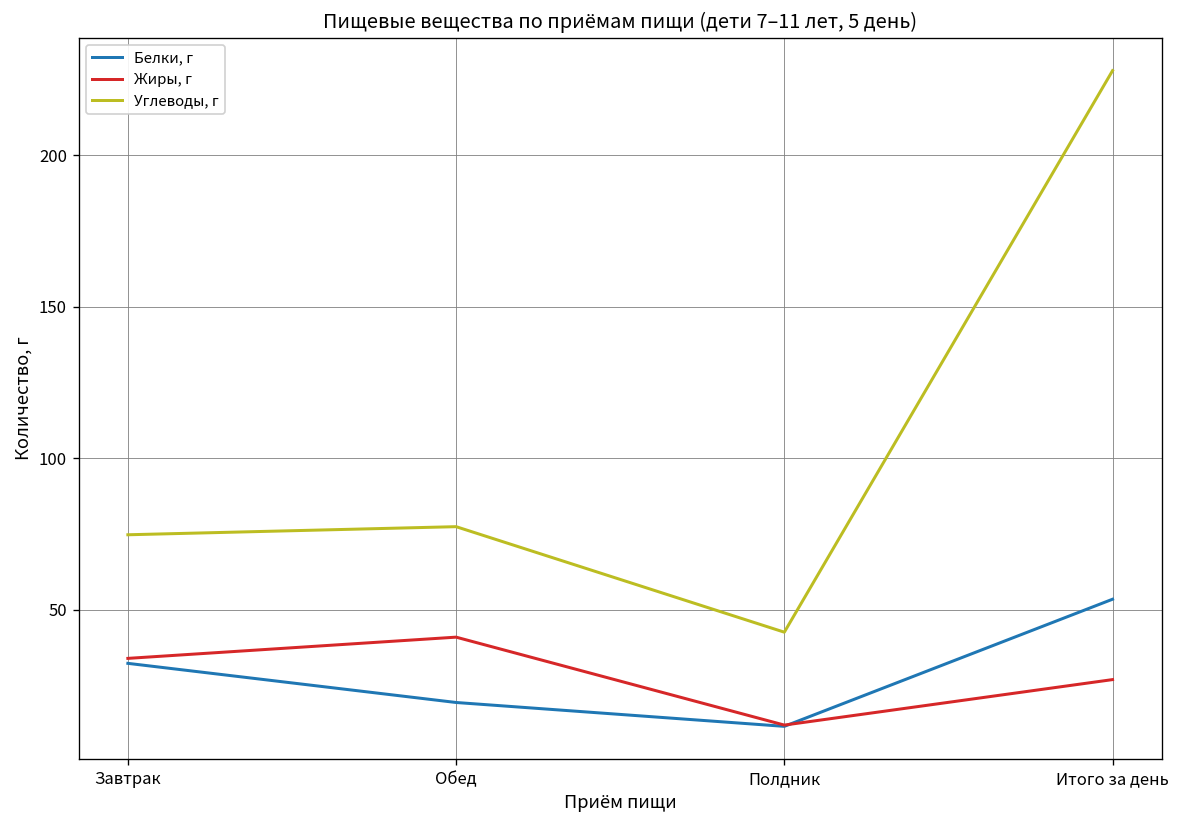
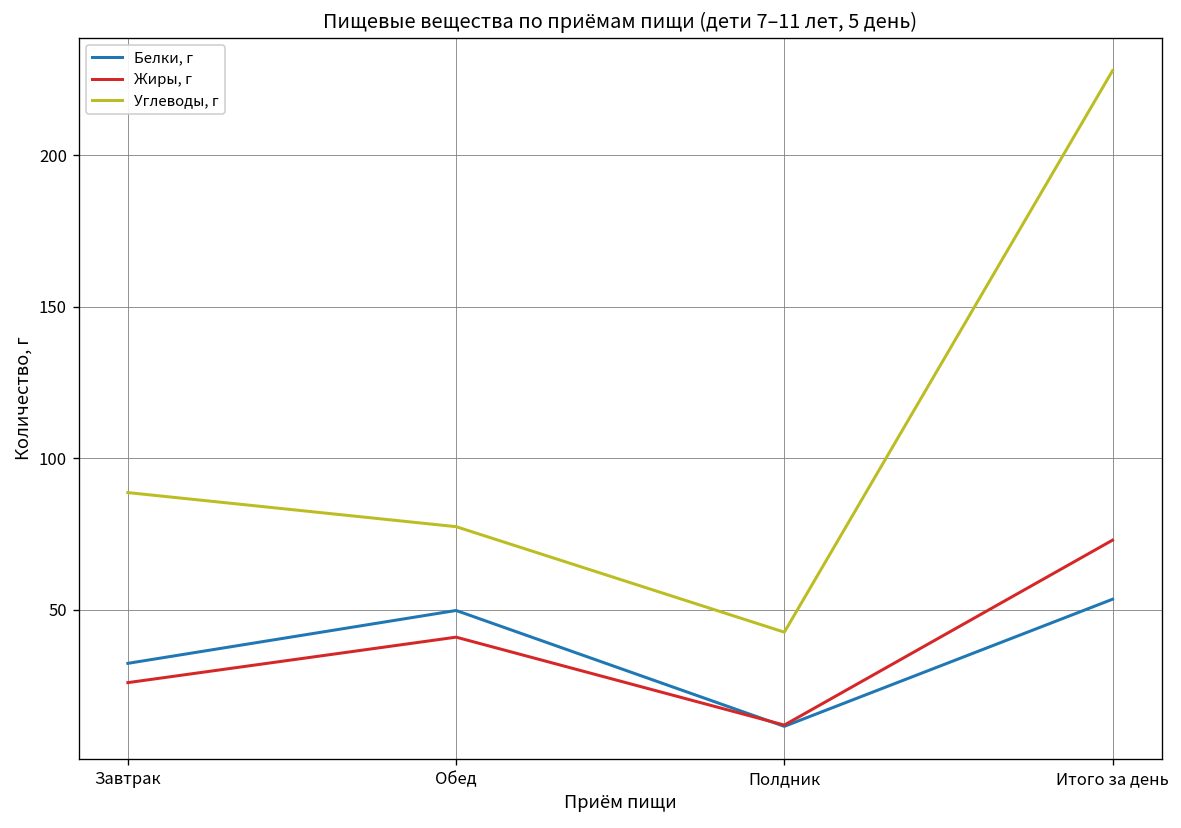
  {
    "Белки, г": {
      "Завтрак": 32,
-     "Обед": 19,
+     "Обед": 50,
      "Итого за день": 54
    },
    "Жиры, г": {
-     "Завтрак": 34,
+     "Завтрак": 26,
      "Обед": 41,
-     "Итого за день": 27
+     "Итого за день": 73
    },
    "Углеводы, г": {
-     "Завтрак": 75,
+     "Завтрак": 89,
      "Обед": 77,
      "Полдник": 43,
      "Итого за день": 228
    }
  }
